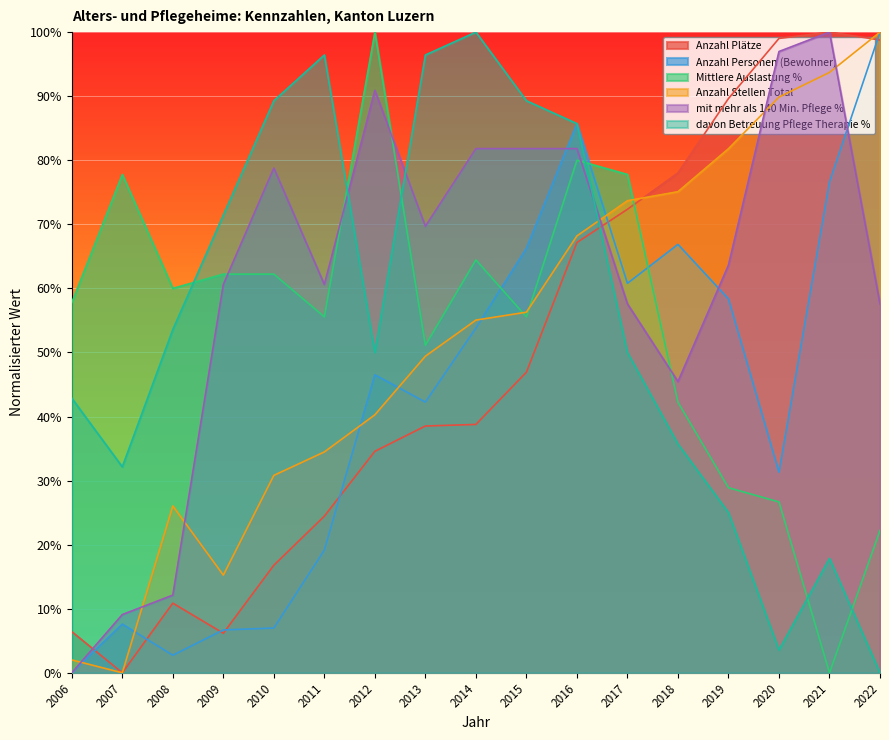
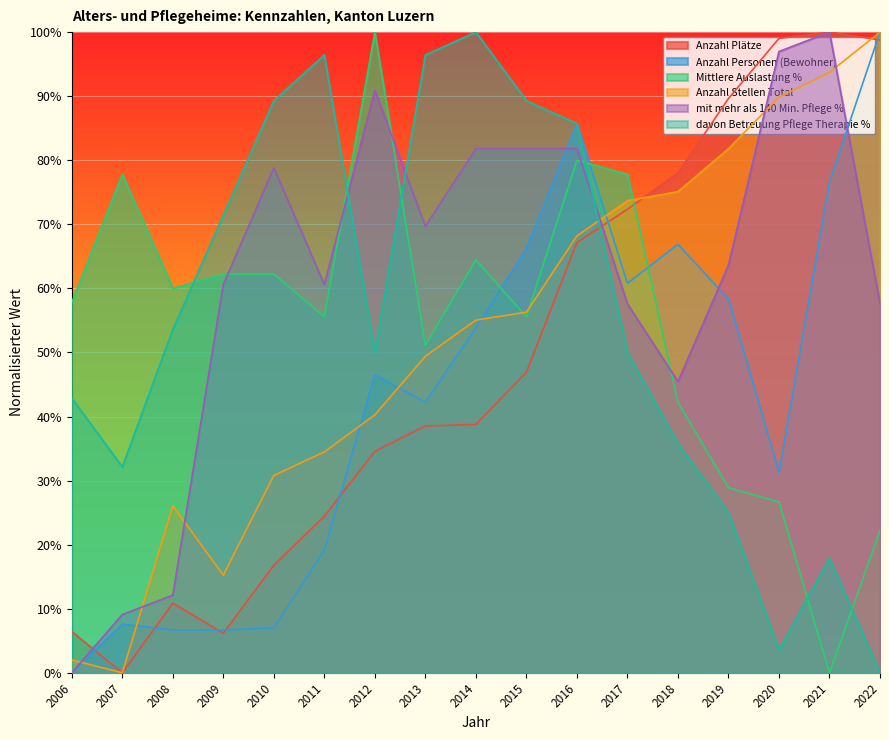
  {
    "Anzahl Plätze": {
      "2006": "6%",
      "2008": "11%",
      "2009": "6%",
      "2010": "17%",
      "2011": "24%",
      "2012": "35%",
      "2013": "39%",
      "2014": "39%",
      "2015": "47%",
      "2016": "67%",
      "2017": "72%",
      "2018": "78%",
      "2022": "99%"
    },
    "Anzahl Personen (Bewohner)": {
      "2007": "8%",
-     "2008": "3%",
+     "2008": "7%",
      "2009": "7%",
      "2010": "7%",
      "2011": "19%",
      "2012": "47%",
      "2013": "42%",
      "2014": "54%",
      "2015": "66%",
      "2017": "61%",
      "2018": "67%",
      "2019": "58%",
      "2020": "31%",
      "2021": "77%"
    },
    "Anzahl Stellen Total": {
      "2006": "2%",
      "2008": "26%",
      "2009": "15%",
      "2010": "31%",
      "2011": "34%",
      "2012": "40%",
      "2013": "49%",
      "2014": "55%",
      "2015": "56%",
      "2016": "68%",
      "2017": "74%",
      "2018": "75%",
      "2019": "82%"
    },
    "mit mehr als 140 Min. Pflege %": {
      "2007": "9%",
      "2008": "12%",
      "2009": "61%",
      "2010": "79%",
      "2011": "61%",
      "2012": "91%",
      "2013": "70%",
      "2014": "82%",
      "2015": "82%",
      "2016": "82%",
      "2017": "58%",
      "2018": "45%",
      "2019": "64%",
      "2022": "58%"
    }
  }
